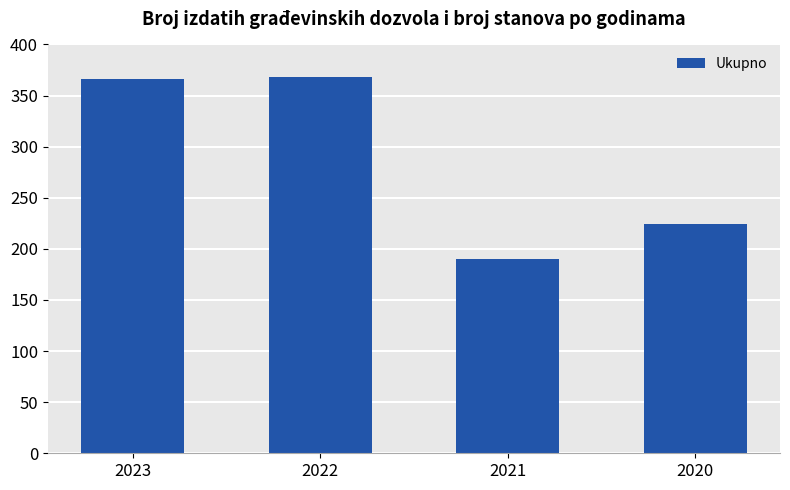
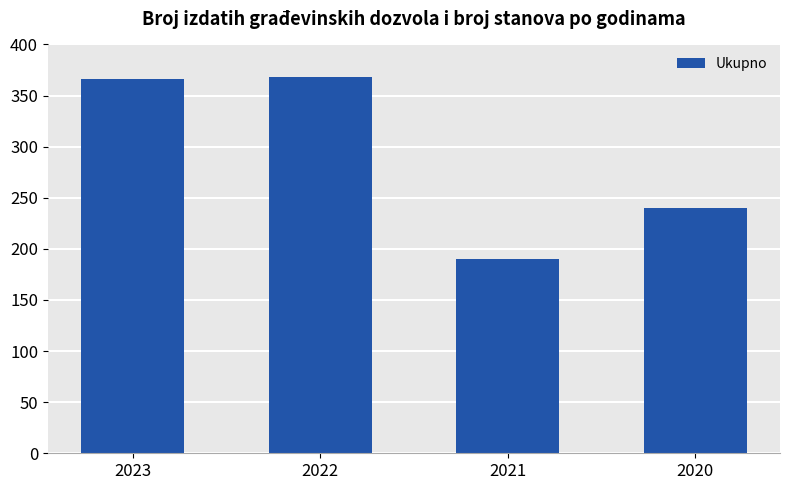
  {
    "2023": 366,
    "2022": 368,
    "2021": 190,
-   "2020": 224
+   "2020": 240
  }
